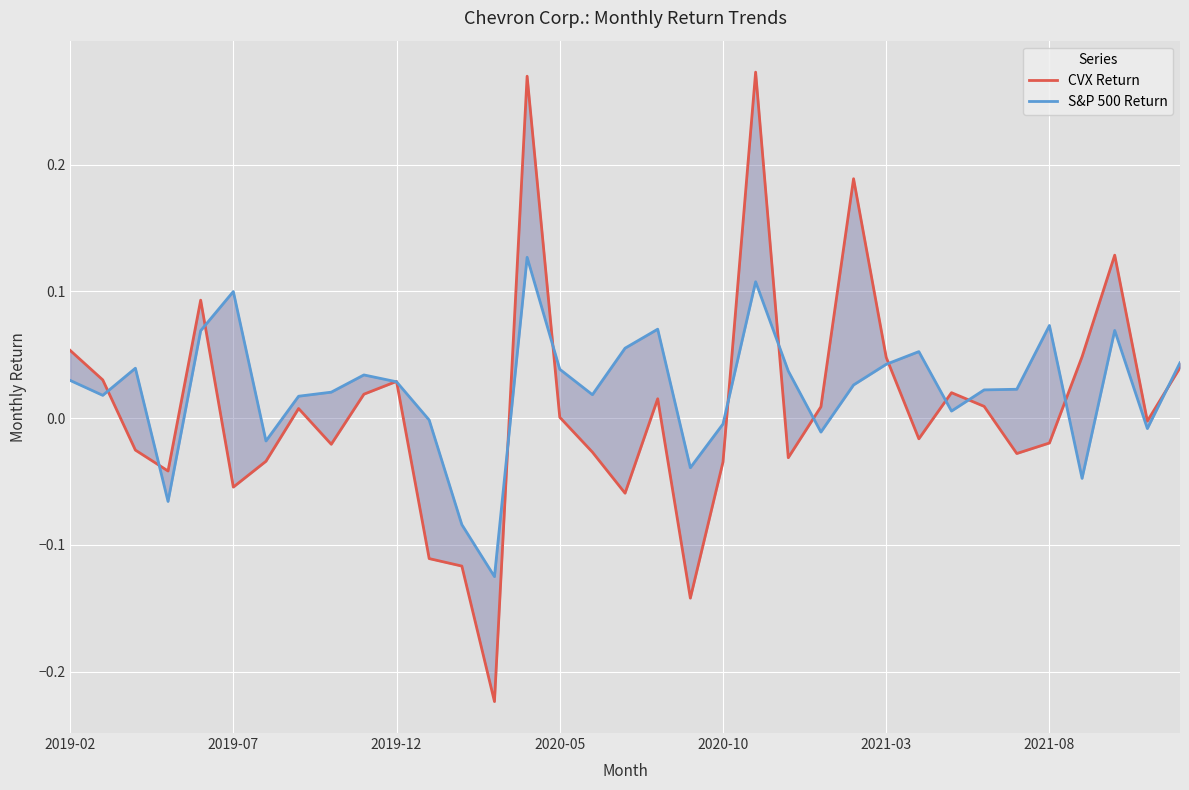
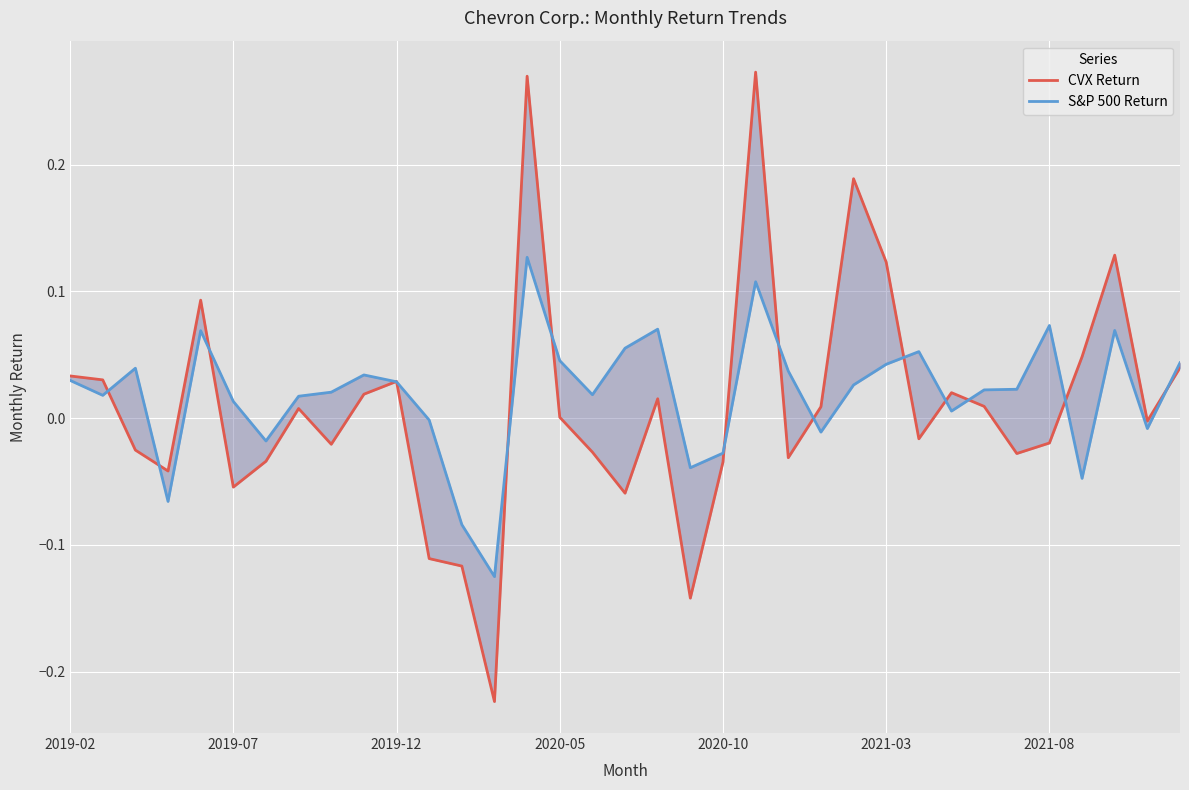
  {
    "CVX Return": {
-     "2019-02": 0.053,
+     "2019-02": 0.033,
      "2019-07": -0.055,
      "2020-05": 0.001,
      "2020-10": -0.035,
-     "2021-03": 0.048,
+     "2021-03": 0.123,
      "2021-08": -0.020
    },
    "S&P 500 Return": {
      "2019-02": 0.030,
-     "2019-07": 0.100,
-     "2020-05": 0.039,
-     "2020-10": -0.005,
+     "2019-07": 0.013,
+     "2020-05": 0.045,
+     "2020-10": -0.028,
      "2021-03": 0.042
    }
  }
